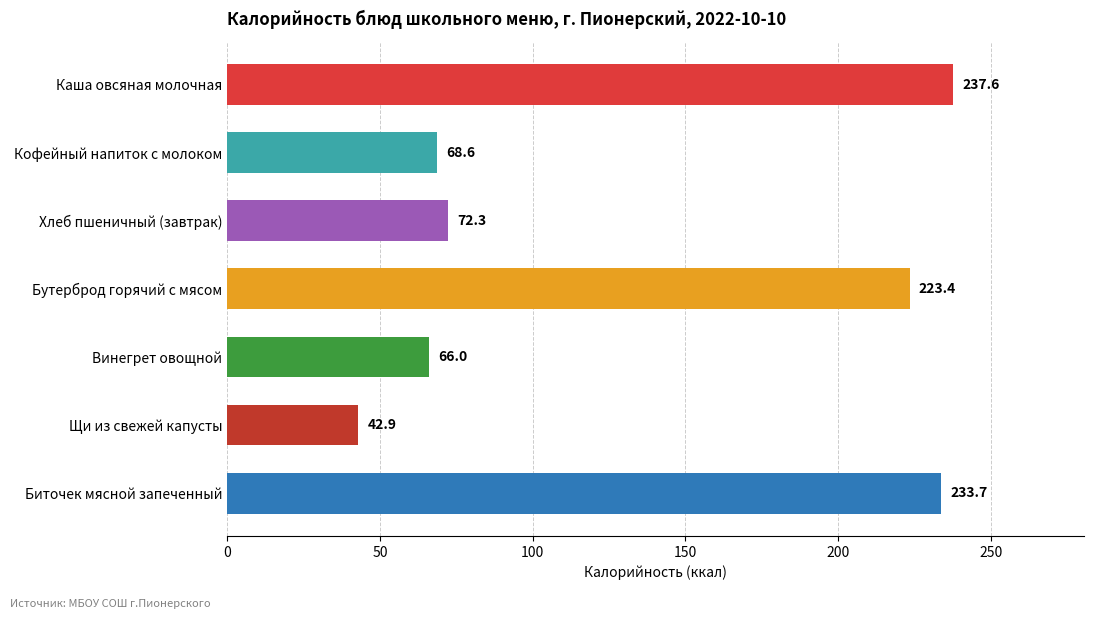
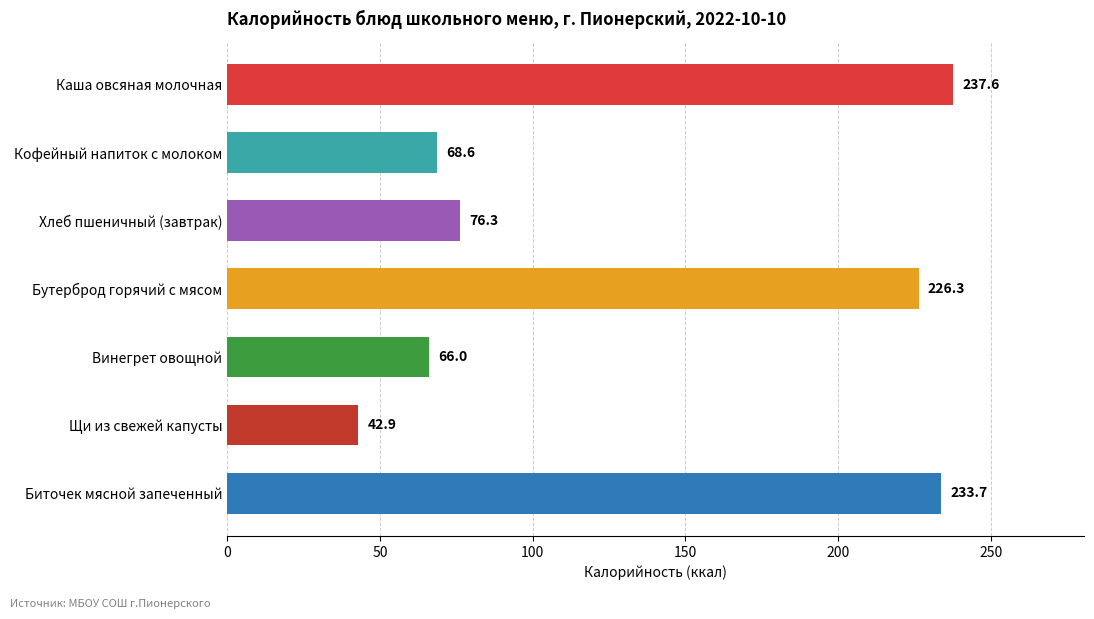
  {
    "Каша овсяная молочная": 237.6,
    "Кофейный напиток с молоком": 68.6,
-   "Хлеб пшеничный (завтрак)": 72.3,
-   "Бутерброд горячий с мясом": 223.4,
+   "Хлеб пшеничный (завтрак)": 76.3,
+   "Бутерброд горячий с мясом": 226.3,
    "Винегрет овощной": 66.0,
    "Щи из свежей капусты": 42.9,
    "Биточек мясной запеченный": 233.7
  }
